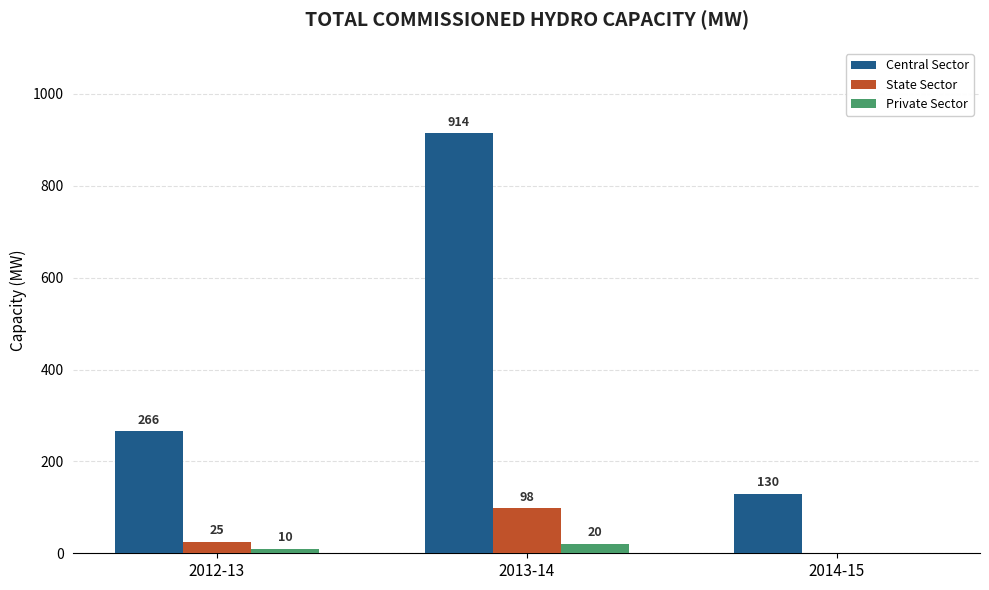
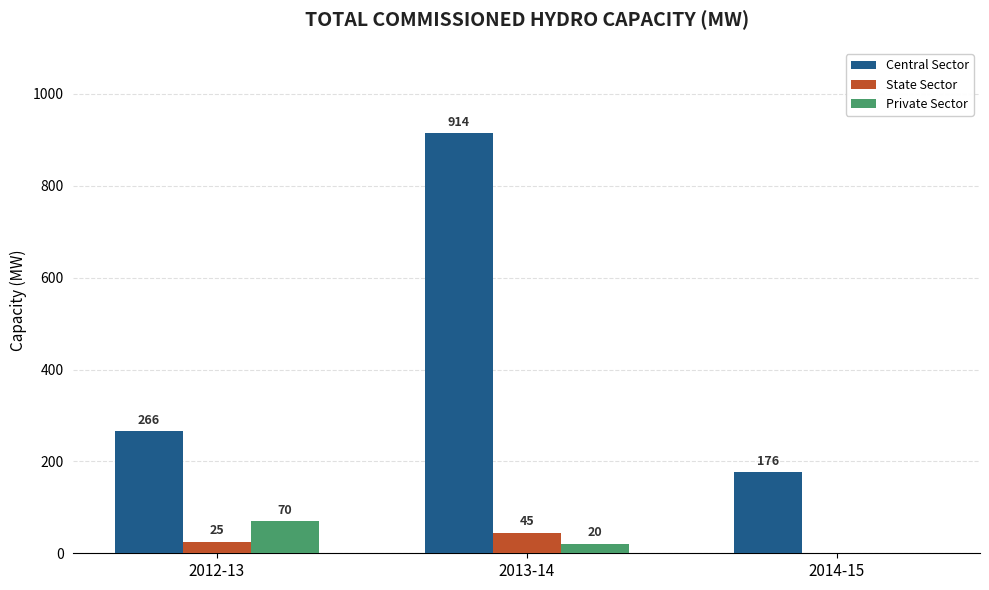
  {
    "Central Sector": {
      "2012-13": 266,
      "2013-14": 914,
-     "2014-15": 130
+     "2014-15": 176
    },
    "State Sector": {
      "2012-13": 25,
-     "2013-14": 98
+     "2013-14": 45
    },
    "Private Sector": {
-     "2012-13": 10,
+     "2012-13": 70,
      "2013-14": 20
    }
  }
